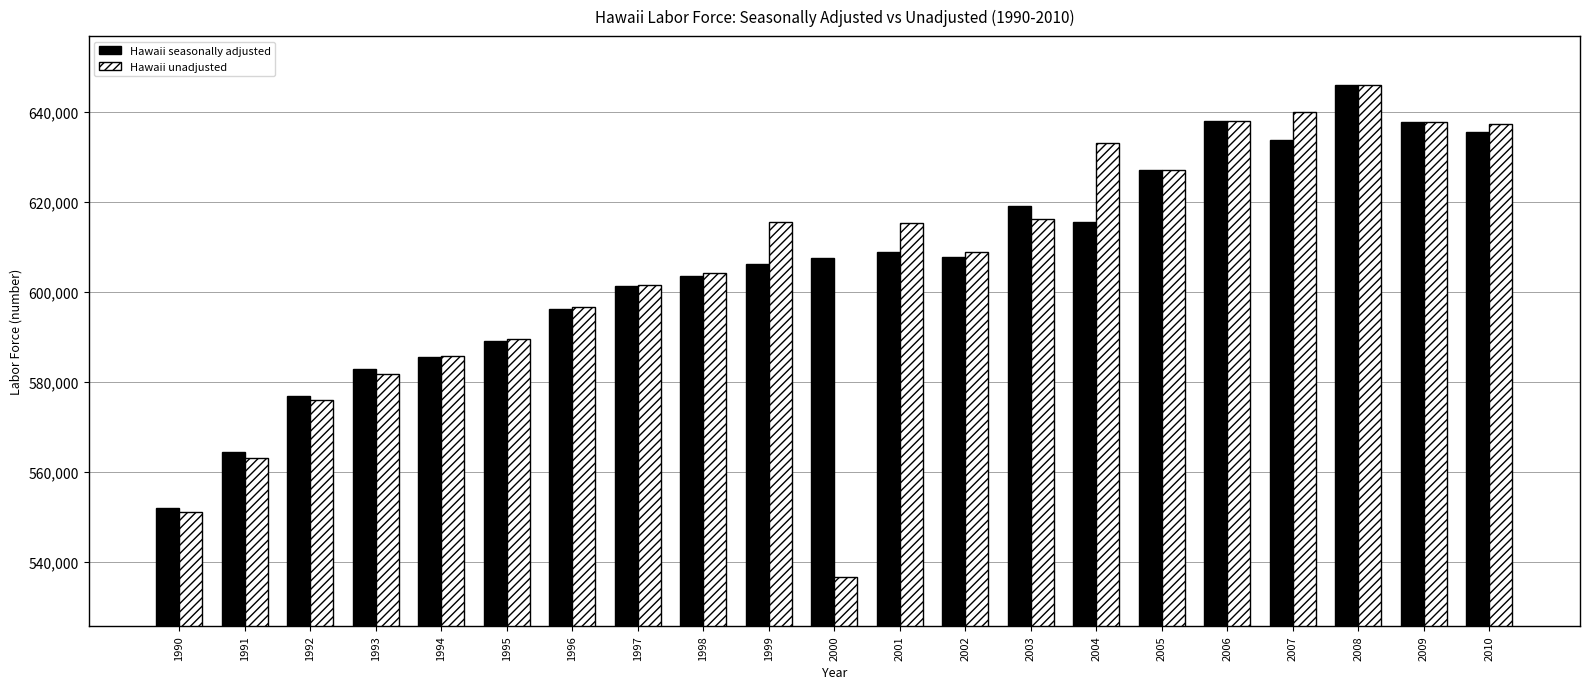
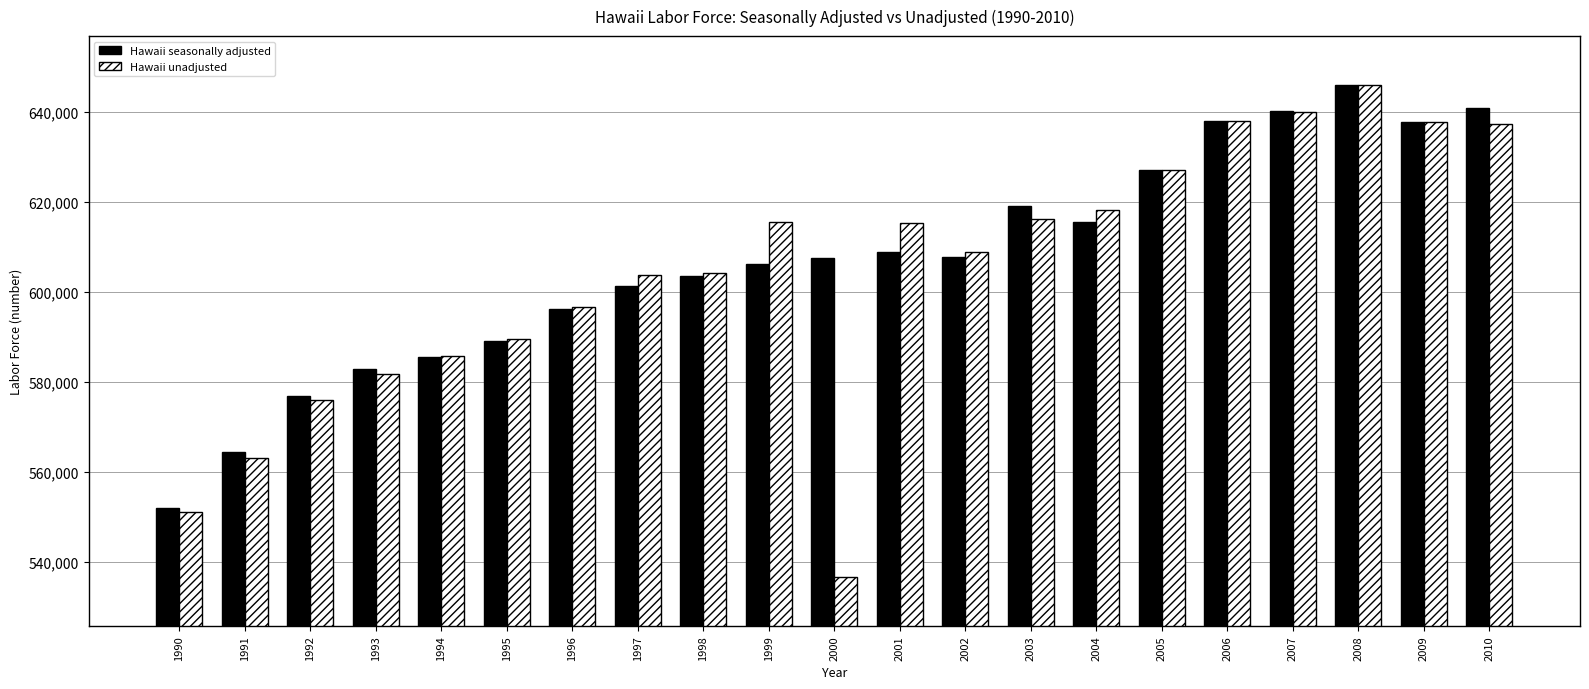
  {
    "Hawaii seasonally adjusted": {
      "1990": "552,000",
      "1991": "564,000",
      "1992": "577,000",
      "1993": "583,000",
      "1994": "586,000",
      "1995": "589,000",
      "1996": "596,000",
      "1997": "601,000",
      "1998": "604,000",
      "1999": "606,000",
      "2000": "608,000",
      "2001": "609,000",
      "2002": "608,000",
      "2003": "619,000",
      "2004": "616,000",
      "2005": "627,000",
      "2006": "638,000",
-     "2007": "634,000",
+     "2007": "640,000",
      "2008": "646,000",
      "2009": "638,000",
-     "2010": "636,000"
+     "2010": "641,000"
    },
    "Hawaii unadjusted": {
      "1990": "551,000",
      "1991": "563,000",
      "1992": "576,000",
      "1993": "582,000",
      "1994": "586,000",
      "1995": "589,000",
      "1996": "597,000",
-     "1997": "602,000",
+     "1997": "604,000",
      "1998": "604,000",
      "1999": "615,000",
      "2000": "537,000",
      "2001": "615,000",
      "2002": "609,000",
      "2003": "616,000",
-     "2004": "633,000",
+     "2004": "618,000",
      "2005": "627,000",
      "2006": "638,000",
      "2007": "640,000",
      "2008": "646,000",
      "2009": "638,000",
      "2010": "637,000"
    }
  }
